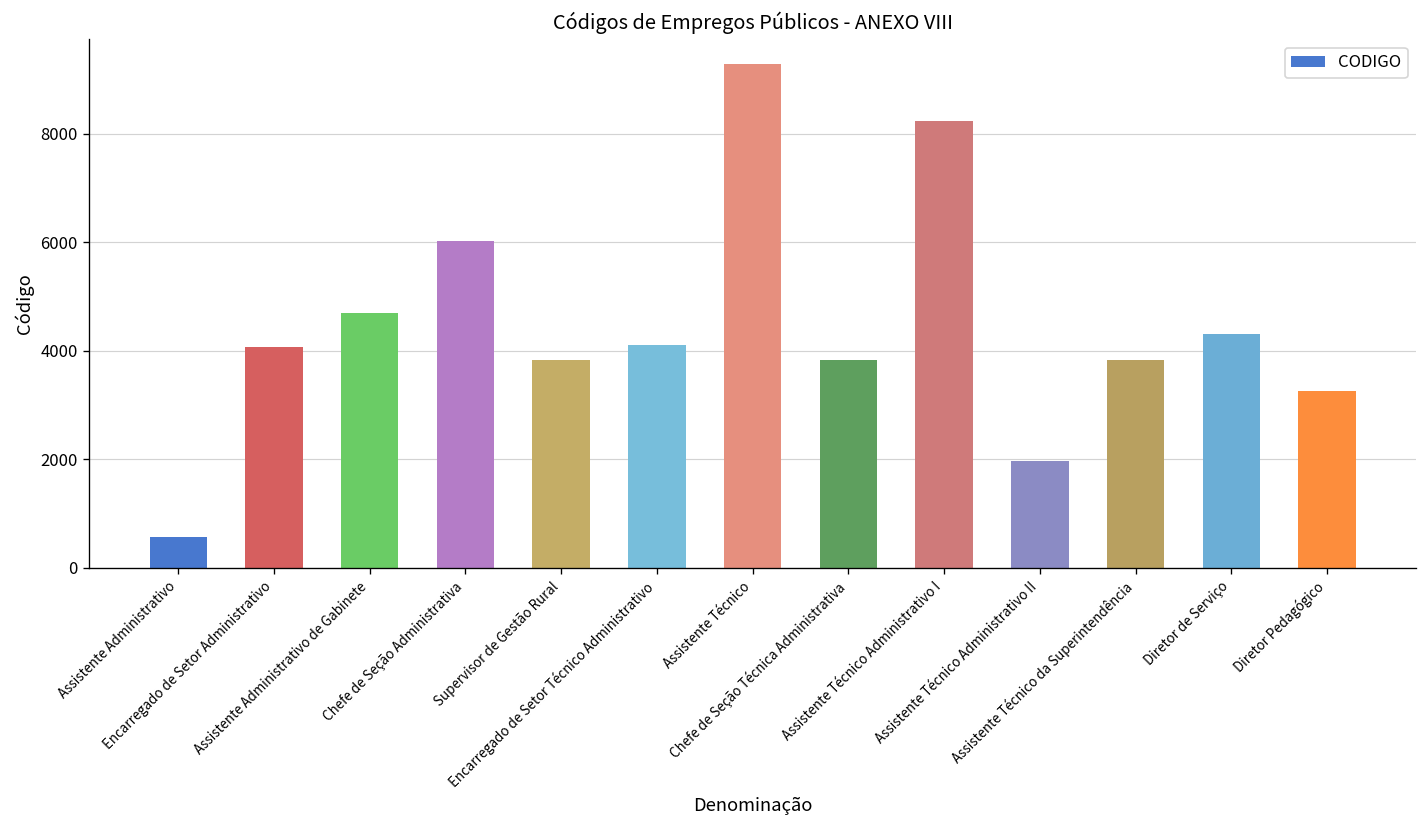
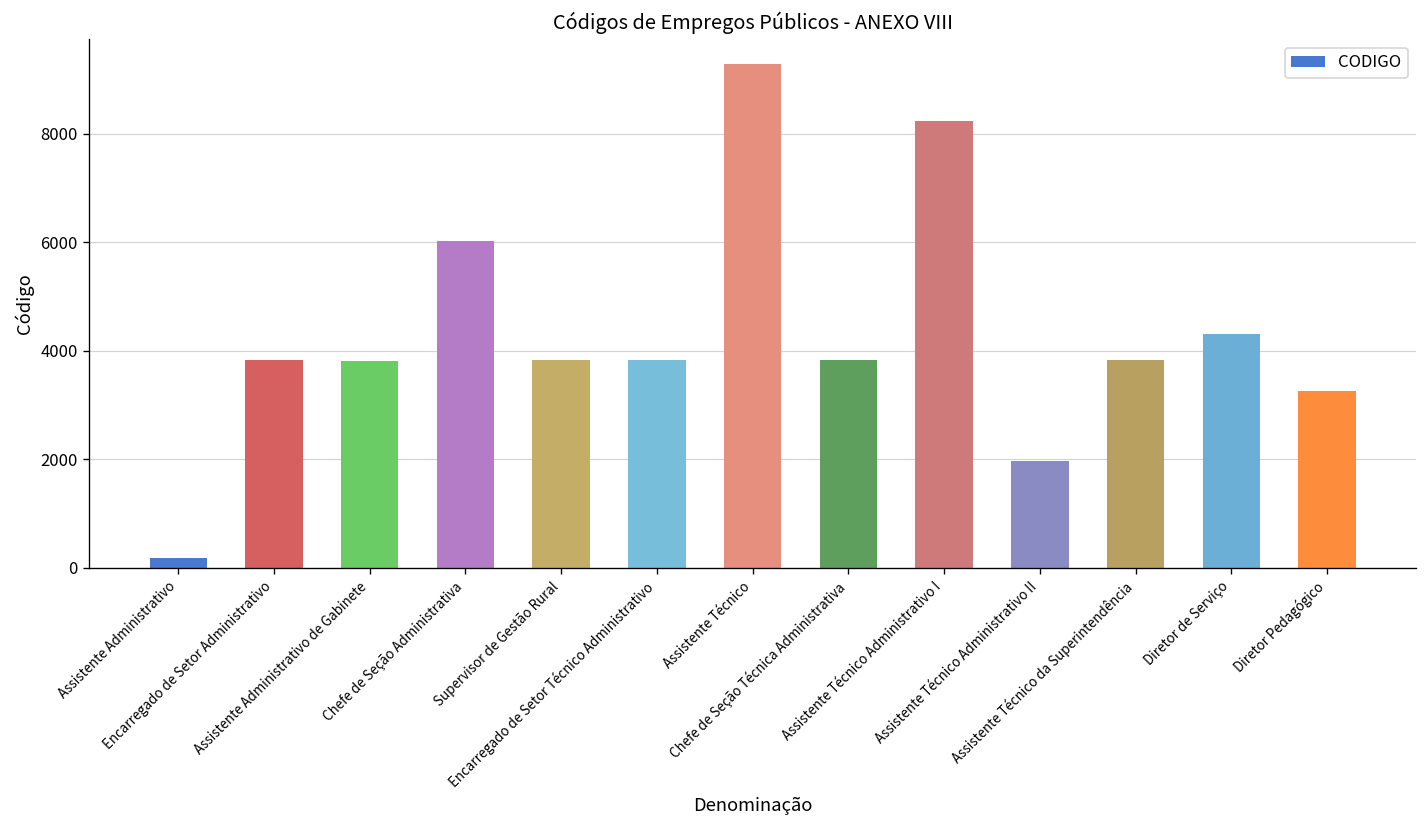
  {
-   "Assistente Administrativo": 600,
-   "Encarregado de Setor Administrativo": 4100,
-   "Assistente Administrativo de Gabinete": 4700,
+   "Assistente Administrativo": 200,
+   "Encarregado de Setor Administrativo": 3800,
+   "Assistente Administrativo de Gabinete": 3800,
    "Chefe de Seção Administrativa": 6000,
    "Supervisor de Gestão Rural": 3800,
-   "Encarregado de Setor Técnico Administrativo": 4100,
+   "Encarregado de Setor Técnico Administrativo": 3800,
    "Assistente Técnico": 9300,
    "Chefe de Seção Técnica Administrativa": 3800,
    "Assistente Técnico Administrativo I": 8200,
    "Assistente Técnico Administrativo II": 2000,
    "Assistente Técnico da Superintendência": 3800,
    "Diretor de Serviço": 4300,
    "Diretor Pedagógico": 3300
  }
